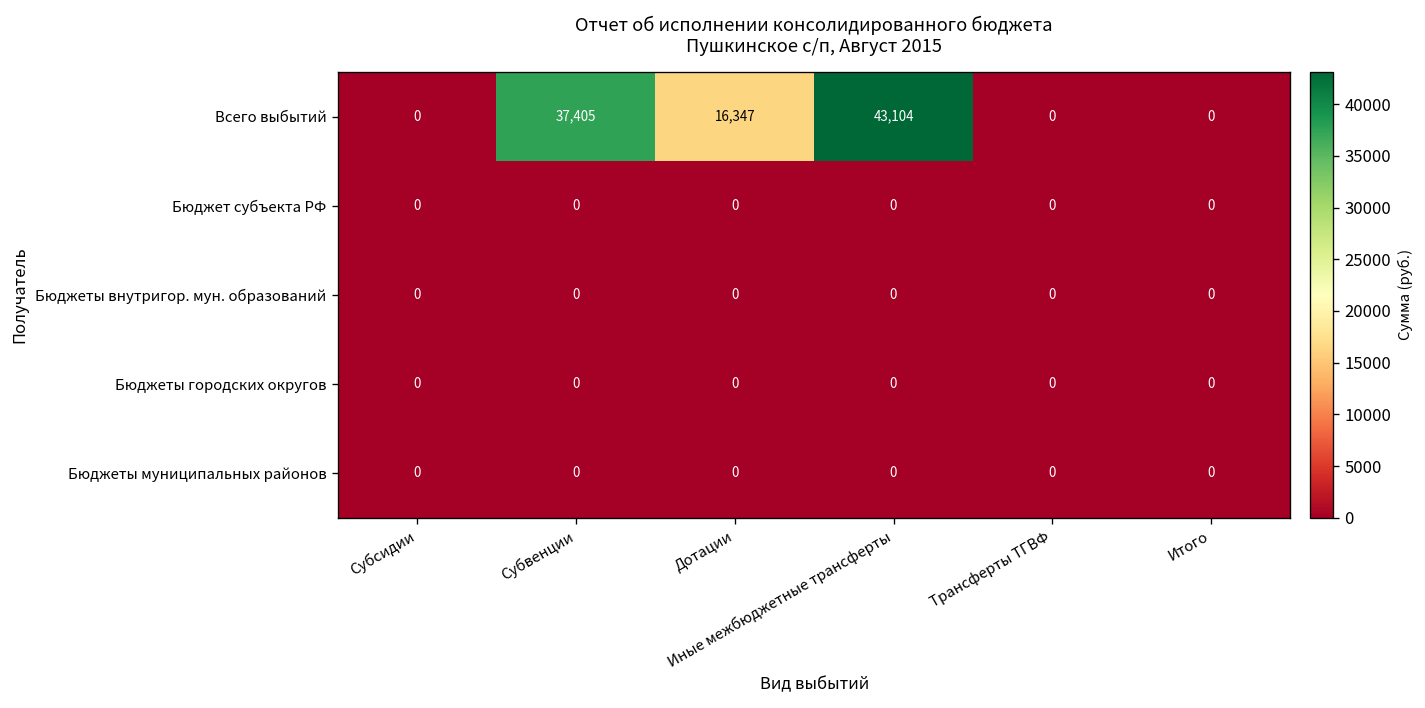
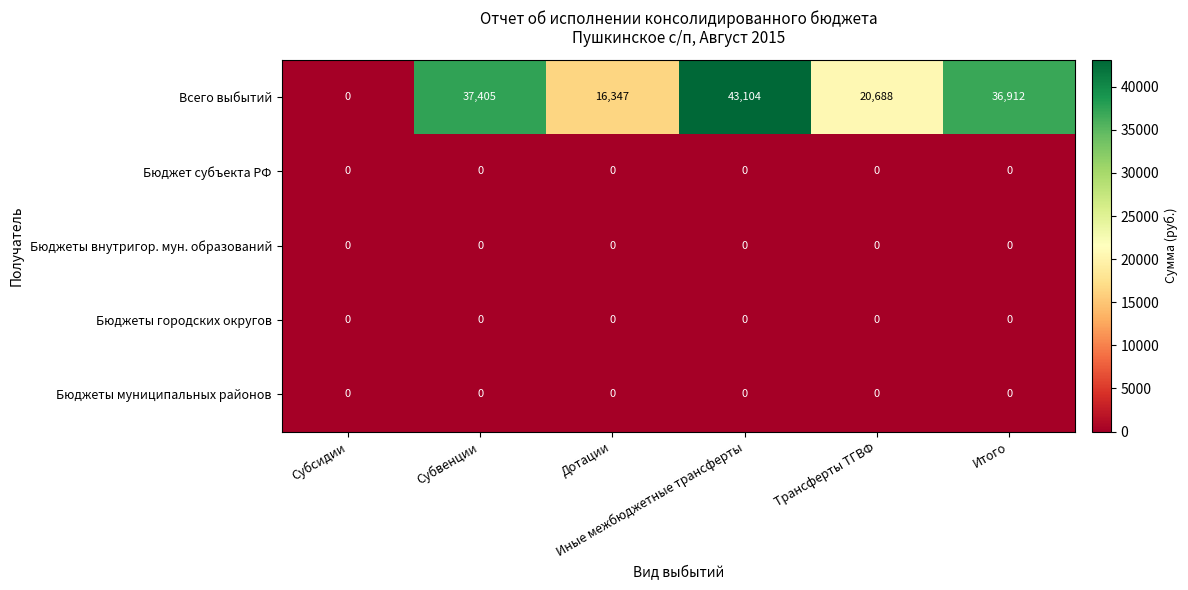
  {
    "Всего выбытий": {
      "Субсидии": "0",
      "Субвенции": "37,405",
      "Дотации": "16,347",
      "Иные межбюджетные трансферты": "43,104",
-     "Трансферты ТГВФ": "0",
-     "Итого": "0"
+     "Трансферты ТГВФ": "20,688",
+     "Итого": "36,912"
    },
    "Бюджет субъекта РФ": {
      "Субсидии": "0",
      "Субвенции": "0",
      "Дотации": "0",
      "Иные межбюджетные трансферты": "0",
      "Трансферты ТГВФ": "0",
      "Итого": "0"
    },
    "Бюджеты внутригор. мун. образований": {
      "Субсидии": "0",
      "Субвенции": "0",
      "Дотации": "0",
      "Иные межбюджетные трансферты": "0",
      "Трансферты ТГВФ": "0",
      "Итого": "0"
    },
    "Бюджеты городских округов": {
      "Субсидии": "0",
      "Субвенции": "0",
      "Дотации": "0",
      "Иные межбюджетные трансферты": "0",
      "Трансферты ТГВФ": "0",
      "Итого": "0"
    },
    "Бюджеты муниципальных районов": {
      "Субсидии": "0",
      "Субвенции": "0",
      "Дотации": "0",
      "Иные межбюджетные трансферты": "0",
      "Трансферты ТГВФ": "0",
      "Итого": "0"
    }
  }
